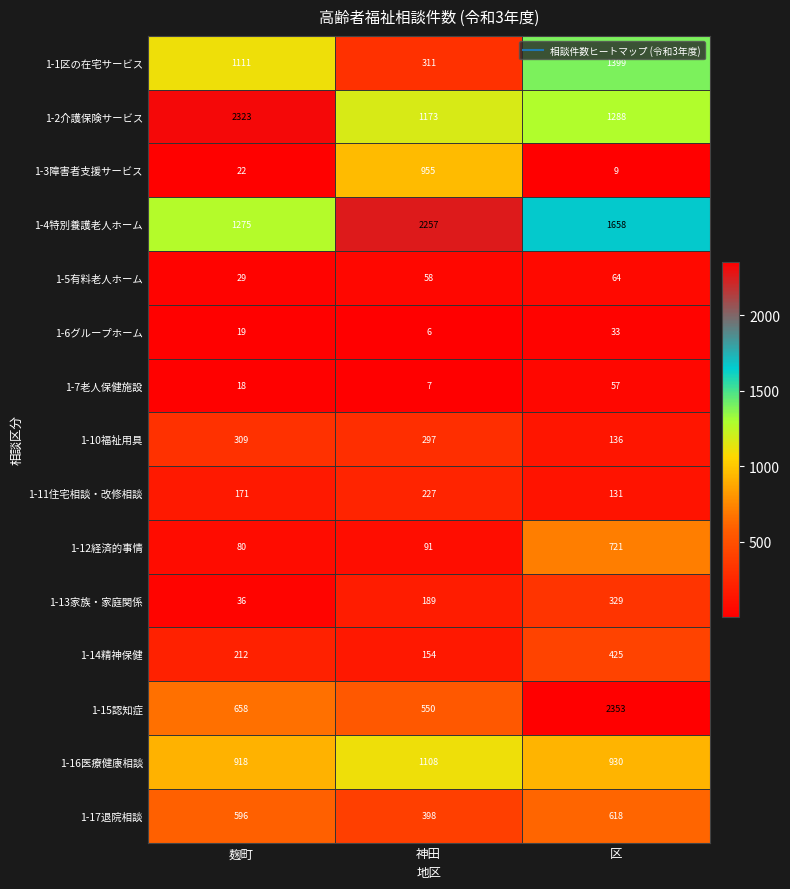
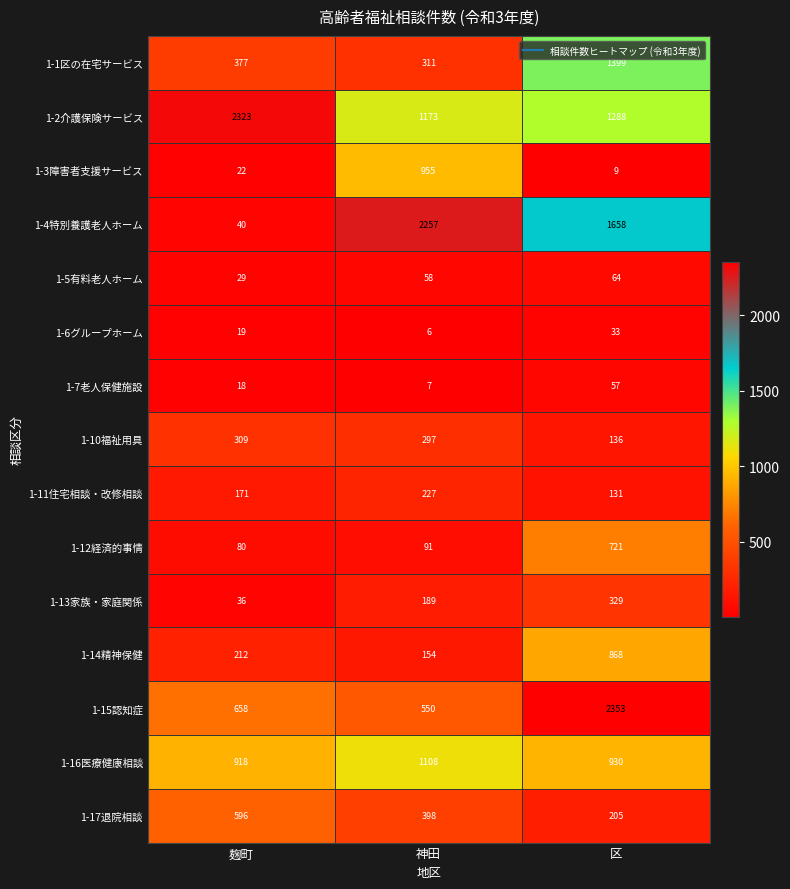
  {
    "1-1区の在宅サービス": {
-     "麹町": 1111,
+     "麹町": 377,
      "神田": 311
    },
    "1-2介護保険サービス": {
      "麹町": 2323,
      "神田": 1173,
      "区": 1288
    },
    "1-3障害者支援サービス": {
      "麹町": 22,
      "神田": 955,
      "区": 9
    },
    "1-4特別養護老人ホーム": {
-     "麹町": 1275,
+     "麹町": 40,
      "神田": 2257,
      "区": 1658
    },
    "1-5有料老人ホーム": {
      "麹町": 29,
      "神田": 58,
      "区": 64
    },
    "1-6グループホーム": {
      "麹町": 19,
      "神田": 6,
      "区": 33
    },
    "1-7老人保健施設": {
      "麹町": 18,
      "神田": 7,
      "区": 57
    },
    "1-10福祉用具": {
      "麹町": 309,
      "神田": 297,
      "区": 136
    },
    "1-11住宅相談・改修相談": {
      "麹町": 171,
      "神田": 227,
      "区": 131
    },
    "1-12経済的事情": {
      "麹町": 80,
      "神田": 91,
      "区": 721
    },
    "1-13家族・家庭関係": {
      "麹町": 36,
      "神田": 189,
      "区": 329
    },
    "1-14精神保健": {
      "麹町": 212,
      "神田": 154,
-     "区": 425
+     "区": 868
    },
    "1-15認知症": {
      "麹町": 658,
      "神田": 550,
      "区": 2353
    },
    "1-16医療健康相談": {
      "麹町": 918,
      "神田": 1108,
      "区": 930
    },
    "1-17退院相談": {
      "麹町": 596,
      "神田": 398,
-     "区": 618
+     "区": 205
    }
  }
